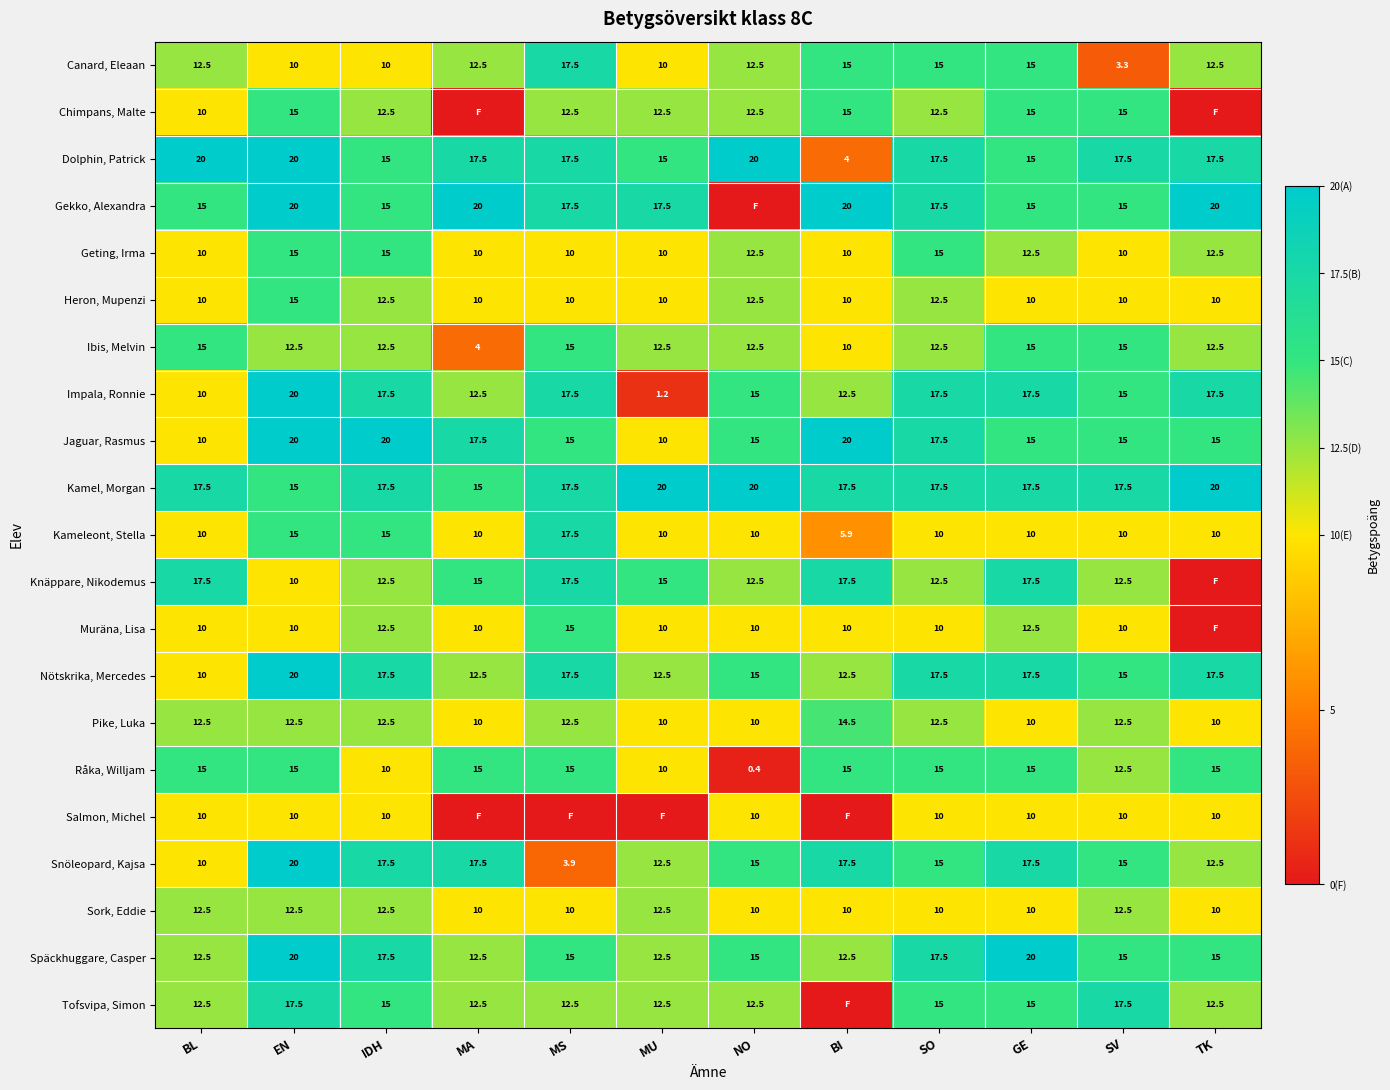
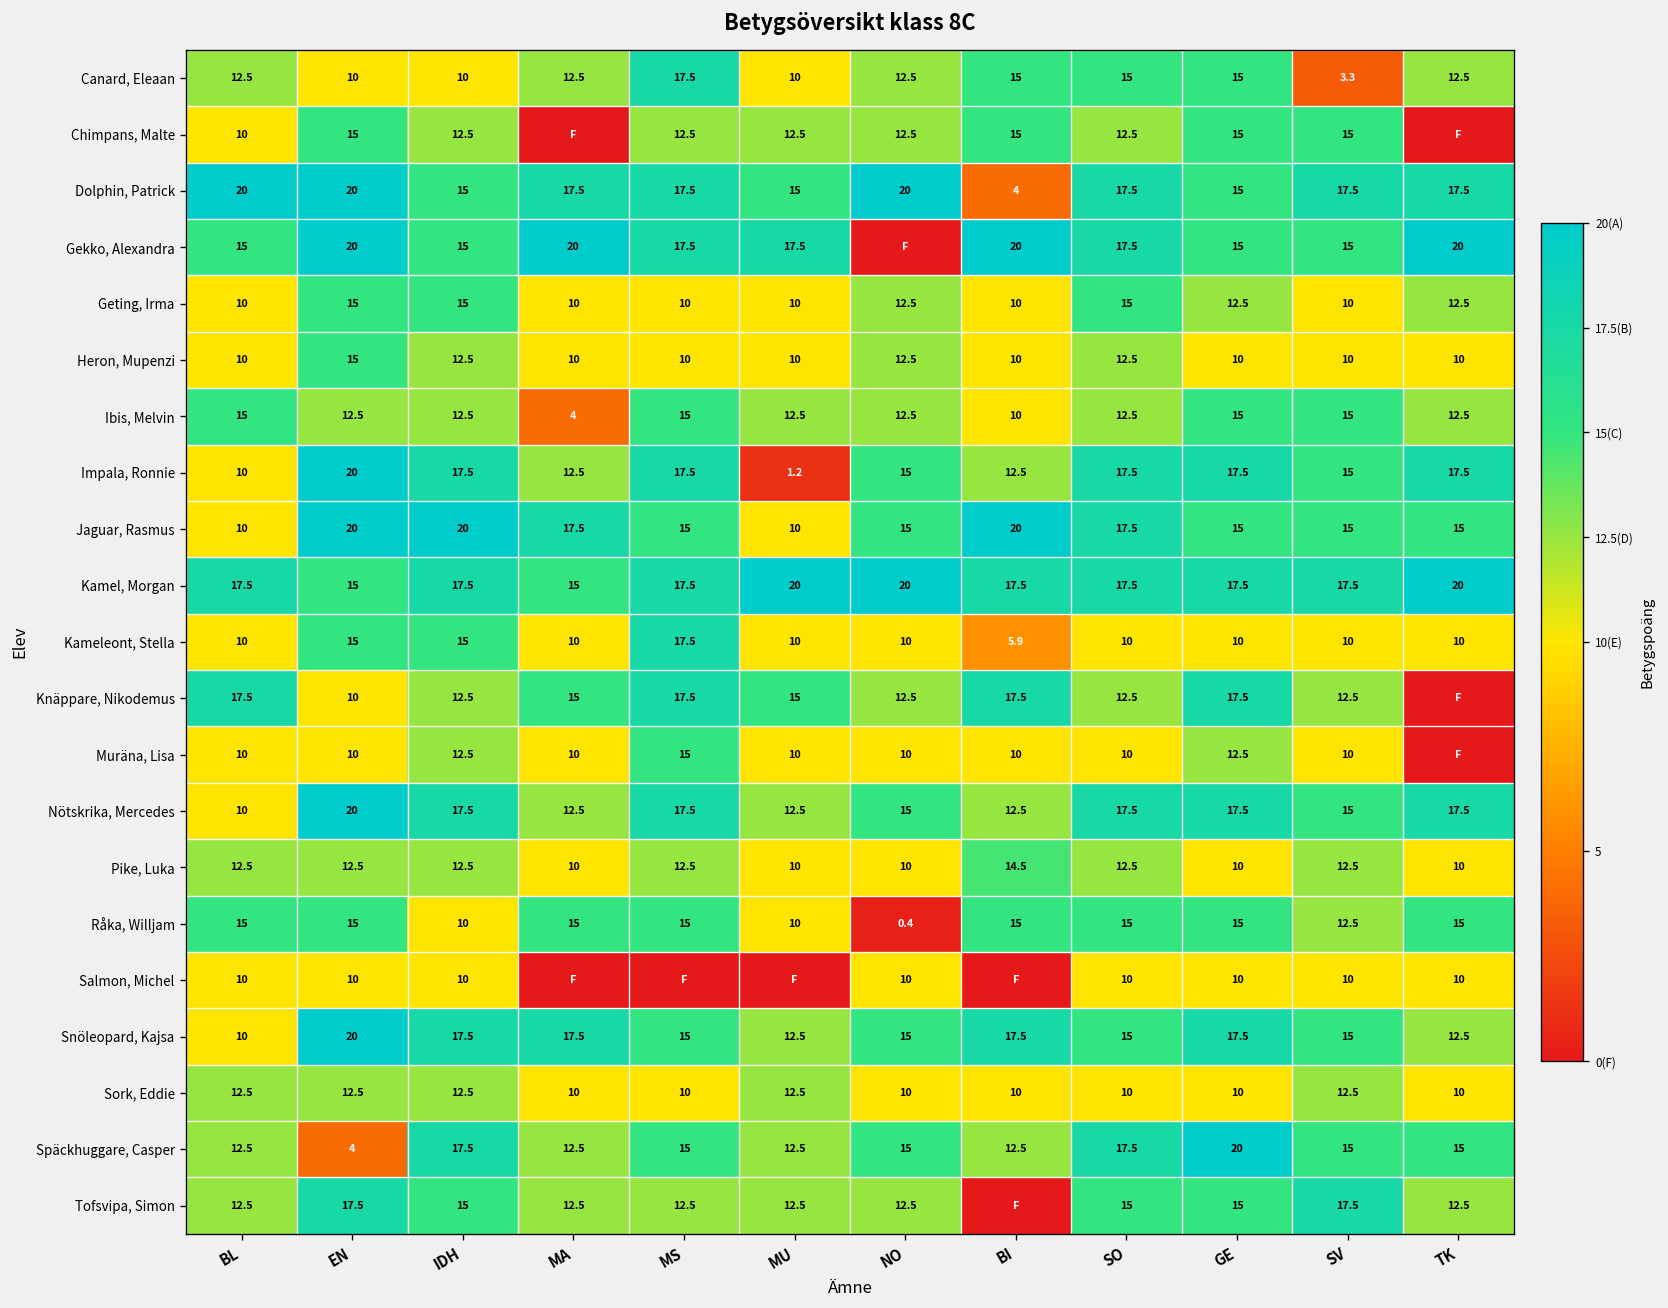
  {
    "Snöleopard, Kajsa": {
      "BL": 10,
      "EN": 20,
      "IDH": 17.5,
      "MA": 17.5,
-     "MS": 3.9,
+     "MS": 15,
      "MU": 12.5,
      "NO": 15,
      "BI": 17.5,
      "SO": 15,
      "GE": 17.5,
      "SV": 15,
      "TK": 12.5
    },
    "Späckhuggare, Casper": {
      "BL": 12.5,
-     "EN": 20,
+     "EN": 4,
      "IDH": 17.5,
      "MA": 12.5,
      "MS": 15,
      "MU": 12.5,
      "NO": 15,
      "BI": 12.5,
      "SO": 17.5,
      "GE": 20,
      "SV": 15,
      "TK": 15
    }
  }
